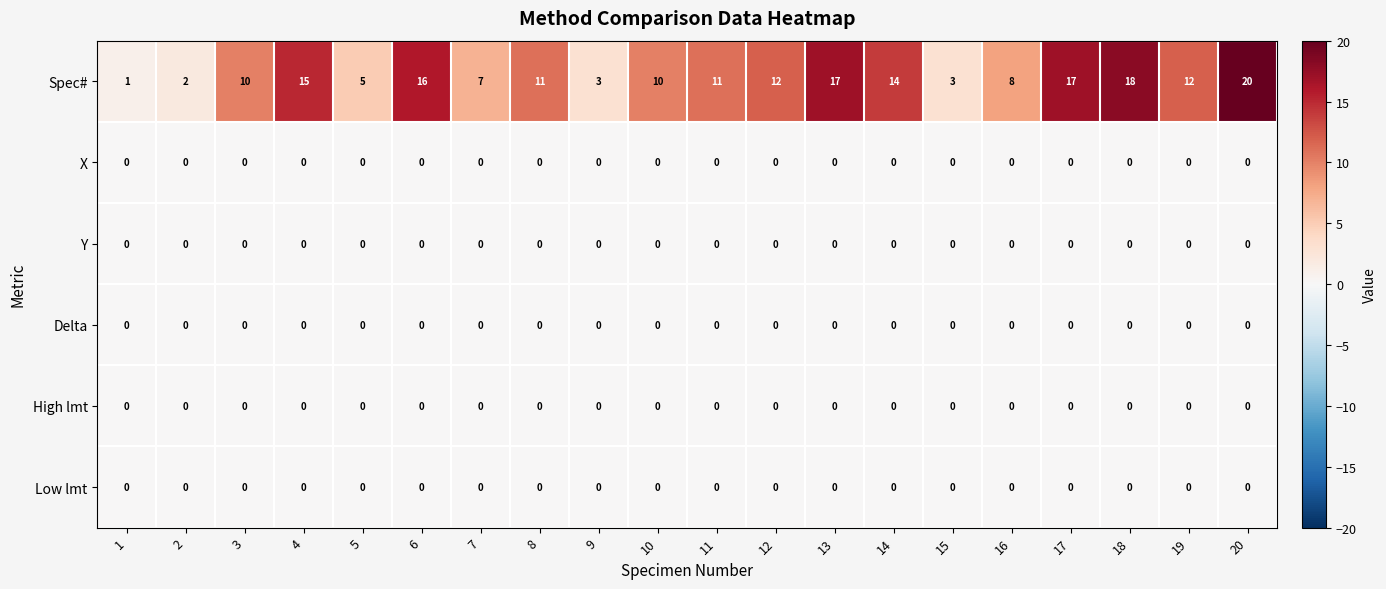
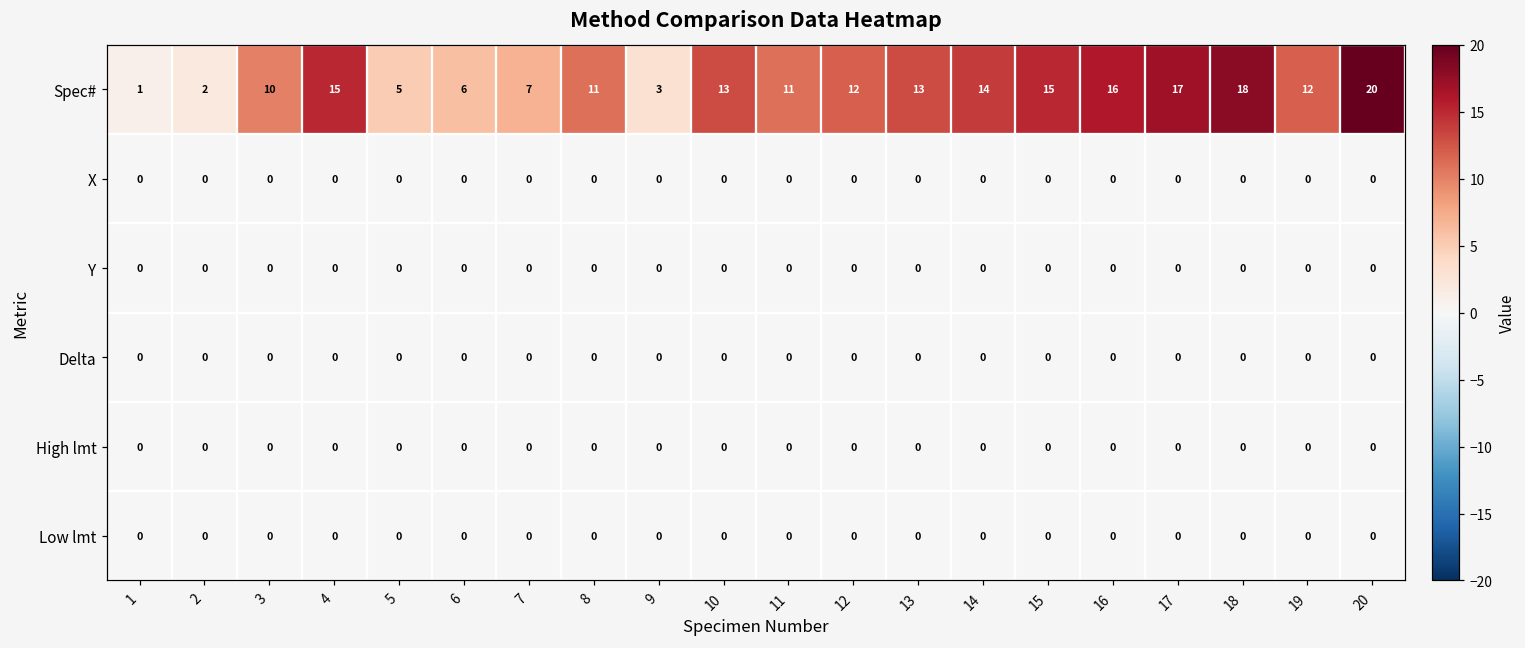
  {
    "Spec#": {
      "1": 1,
      "2": 2,
      "3": 10,
      "4": 15,
      "5": 5,
-     "6": 16,
+     "6": 6,
      "7": 7,
      "8": 11,
      "9": 3,
-     "10": 10,
+     "10": 13,
      "11": 11,
      "12": 12,
-     "13": 17,
+     "13": 13,
      "14": 14,
-     "15": 3,
-     "16": 8,
+     "15": 15,
+     "16": 16,
      "17": 17,
      "18": 18,
      "19": 12,
      "20": 20
    },
    "X": {
      "1": 0,
      "2": 0,
      "3": 0,
      "4": 0,
      "5": 0,
      "6": 0,
      "7": 0,
      "8": 0,
      "9": 0,
      "10": 0,
      "11": 0,
      "12": 0,
      "13": 0,
      "14": 0,
      "15": 0,
      "16": 0,
      "17": 0,
      "18": 0,
      "19": 0,
      "20": 0
    },
    "Y": {
      "1": 0,
      "2": 0,
      "3": 0,
      "4": 0,
      "5": 0,
      "6": 0,
      "7": 0,
      "8": 0,
      "9": 0,
      "10": 0,
      "11": 0,
      "12": 0,
      "13": 0,
      "14": 0,
      "15": 0,
      "16": 0,
      "17": 0,
      "18": 0,
      "19": 0,
      "20": 0
    },
    "Delta": {
      "1": 0,
      "2": 0,
      "3": 0,
      "4": 0,
      "5": 0,
      "6": 0,
      "7": 0,
      "8": 0,
      "9": 0,
      "10": 0,
      "11": 0,
      "12": 0,
      "13": 0,
      "14": 0,
      "15": 0,
      "16": 0,
      "17": 0,
      "18": 0,
      "19": 0,
      "20": 0
    },
    "High lmt": {
      "1": 0,
      "2": 0,
      "3": 0,
      "4": 0,
      "5": 0,
      "6": 0,
      "7": 0,
      "8": 0,
      "9": 0,
      "10": 0,
      "11": 0,
      "12": 0,
      "13": 0,
      "14": 0,
      "15": 0,
      "16": 0,
      "17": 0,
      "18": 0,
      "19": 0,
      "20": 0
    },
    "Low lmt": {
      "1": 0,
      "2": 0,
      "3": 0,
      "4": 0,
      "5": 0,
      "6": 0,
      "7": 0,
      "8": 0,
      "9": 0,
      "10": 0,
      "11": 0,
      "12": 0,
      "13": 0,
      "14": 0,
      "15": 0,
      "16": 0,
      "17": 0,
      "18": 0,
      "19": 0,
      "20": 0
    }
  }
